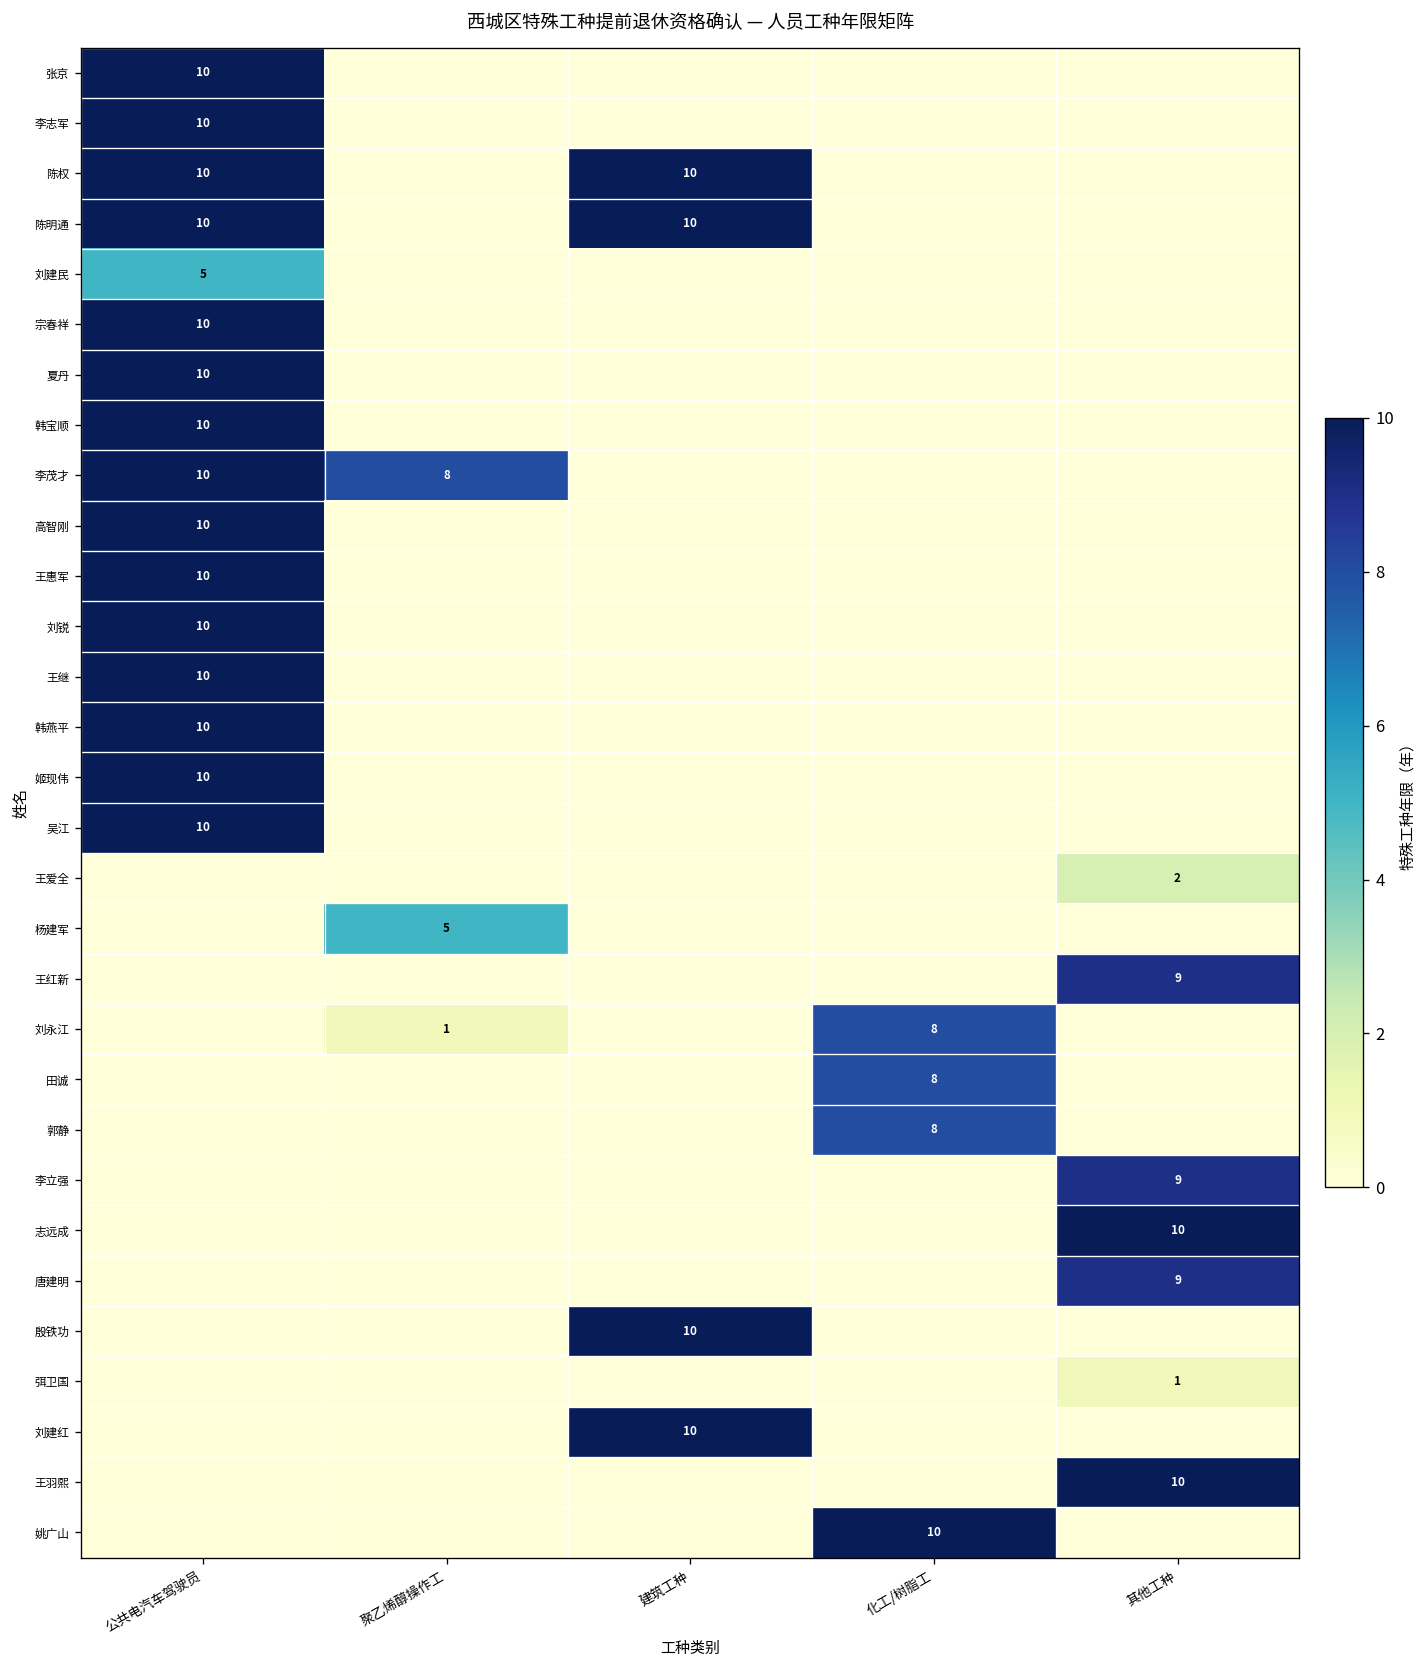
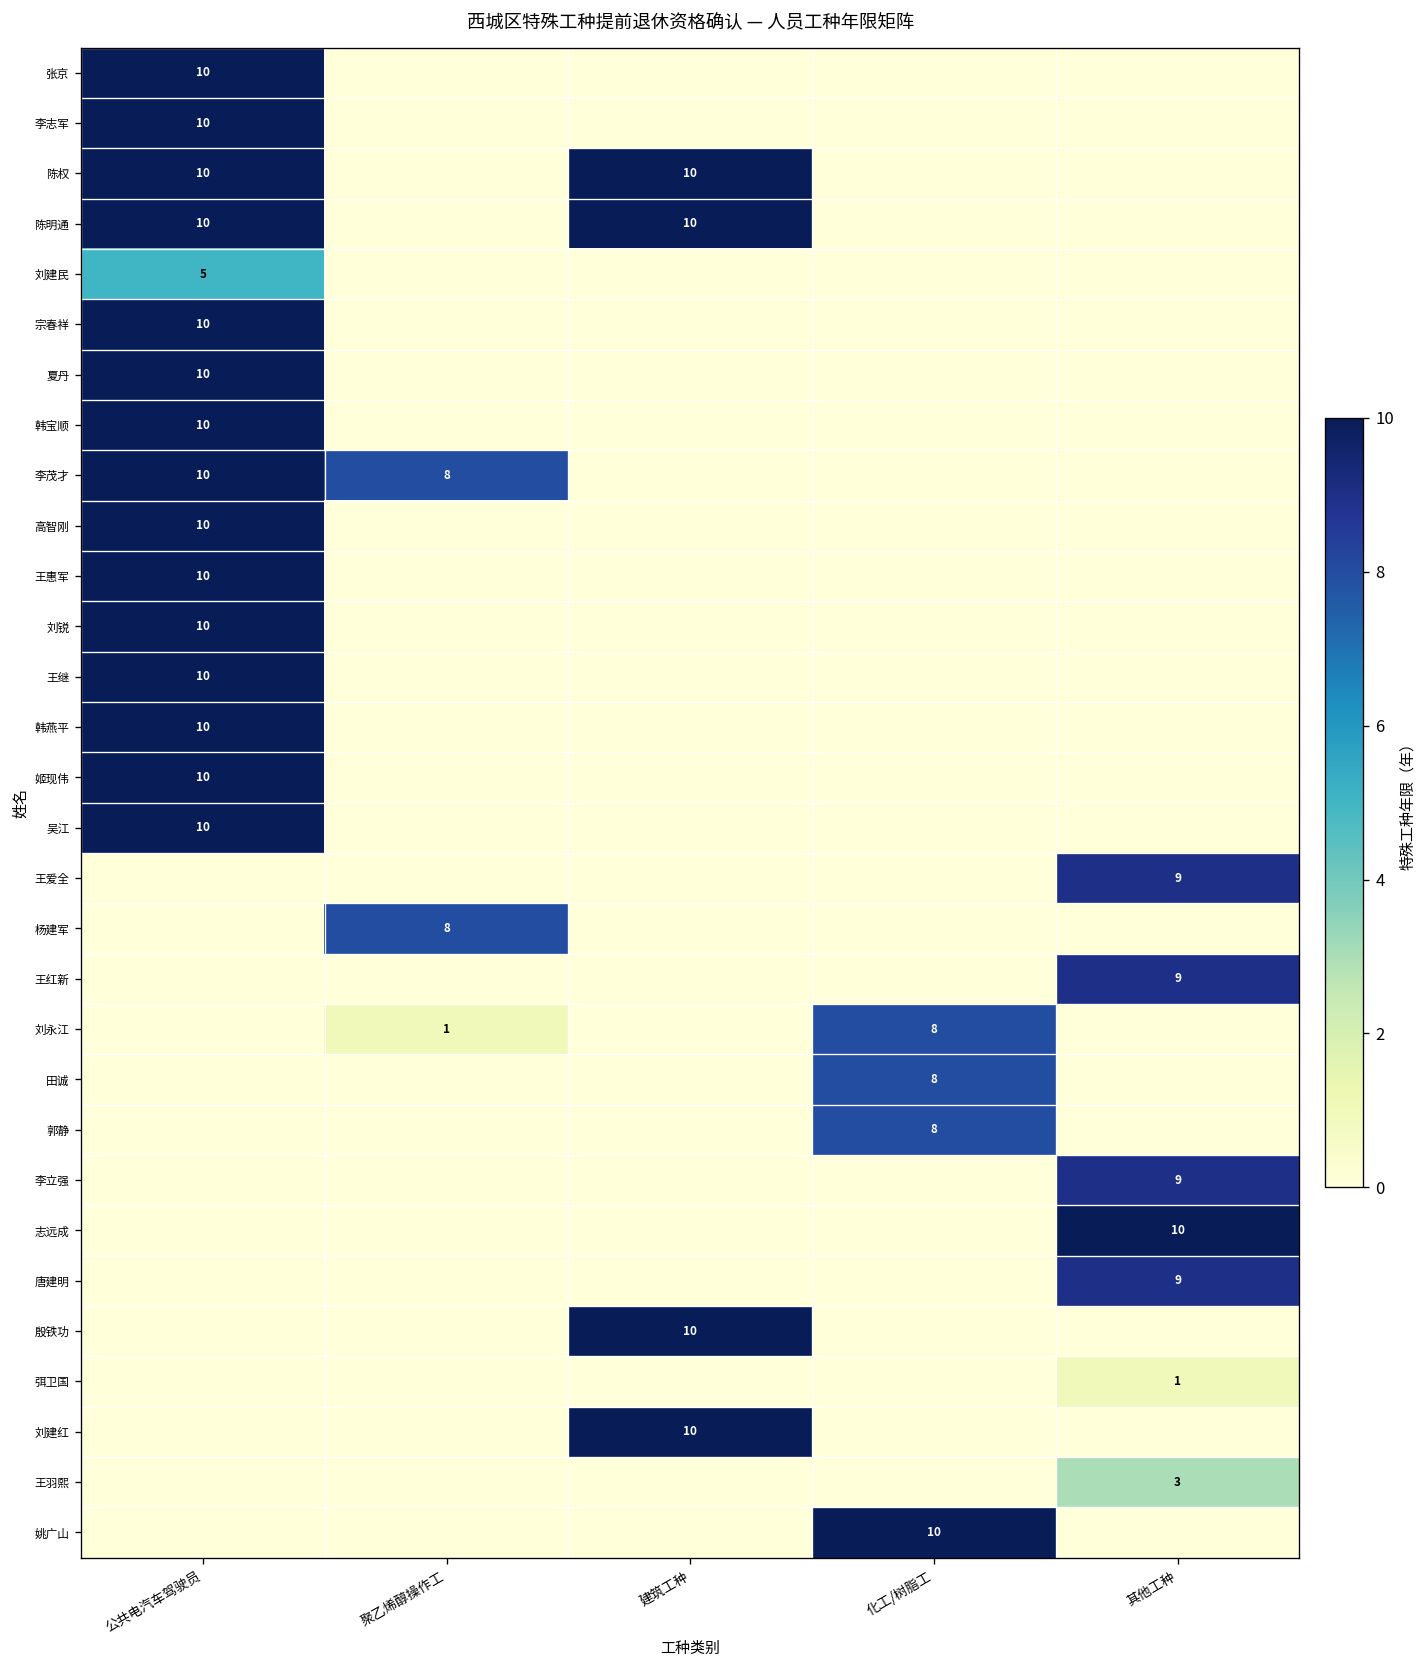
  {
    "张京": {
      "公共电汽车驾驶员": 10
    },
    "李志军": {
      "公共电汽车驾驶员": 10
    },
    "陈权": {
      "公共电汽车驾驶员": 10,
      "建筑工种": 10
    },
    "陈明通": {
      "公共电汽车驾驶员": 10,
      "建筑工种": 10
    },
    "刘建民": {
      "公共电汽车驾驶员": 5
    },
    "宗春祥": {
      "公共电汽车驾驶员": 10
    },
    "夏丹": {
      "公共电汽车驾驶员": 10
    },
    "韩宝顺": {
      "公共电汽车驾驶员": 10
    },
    "李茂才": {
      "公共电汽车驾驶员": 10,
      "聚乙烯醇操作工": 8
    },
    "高智刚": {
      "公共电汽车驾驶员": 10
    },
    "王惠军": {
      "公共电汽车驾驶员": 10
    },
    "刘锐": {
      "公共电汽车驾驶员": 10
    },
    "王继": {
      "公共电汽车驾驶员": 10
    },
    "韩燕平": {
      "公共电汽车驾驶员": 10
    },
    "姬现伟": {
      "公共电汽车驾驶员": 10
    },
    "吴江": {
      "公共电汽车驾驶员": 10
    },
    "王爱全": {
-     "其他工种": 2
+     "其他工种": 9
    },
    "杨建军": {
-     "聚乙烯醇操作工": 5
+     "聚乙烯醇操作工": 8
    },
    "王红新": {
      "其他工种": 9
    },
    "刘永江": {
      "聚乙烯醇操作工": 1,
      "化工/树脂工": 8
    },
    "田诚": {
      "化工/树脂工": 8
    },
    "郭静": {
      "化工/树脂工": 8
    },
    "李立强": {
      "其他工种": 9
    },
    "志远成": {
      "其他工种": 10
    },
    "唐建明": {
      "其他工种": 9
    },
    "殷铁功": {
      "建筑工种": 10
    },
    "弭卫国": {
      "其他工种": 1
    },
    "刘建红": {
      "建筑工种": 10
    },
    "王羽熙": {
-     "其他工种": 10
+     "其他工种": 3
    },
    "姚广山": {
      "化工/树脂工": 10
    }
  }
